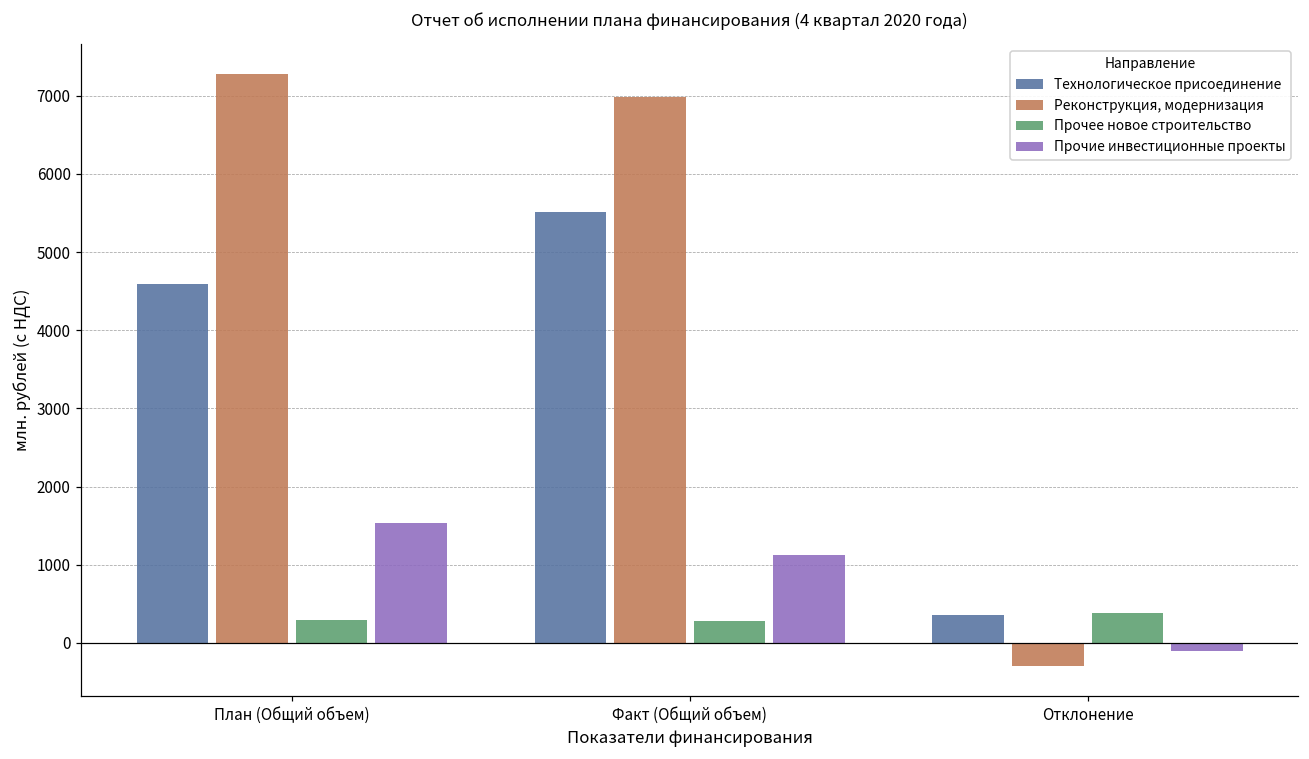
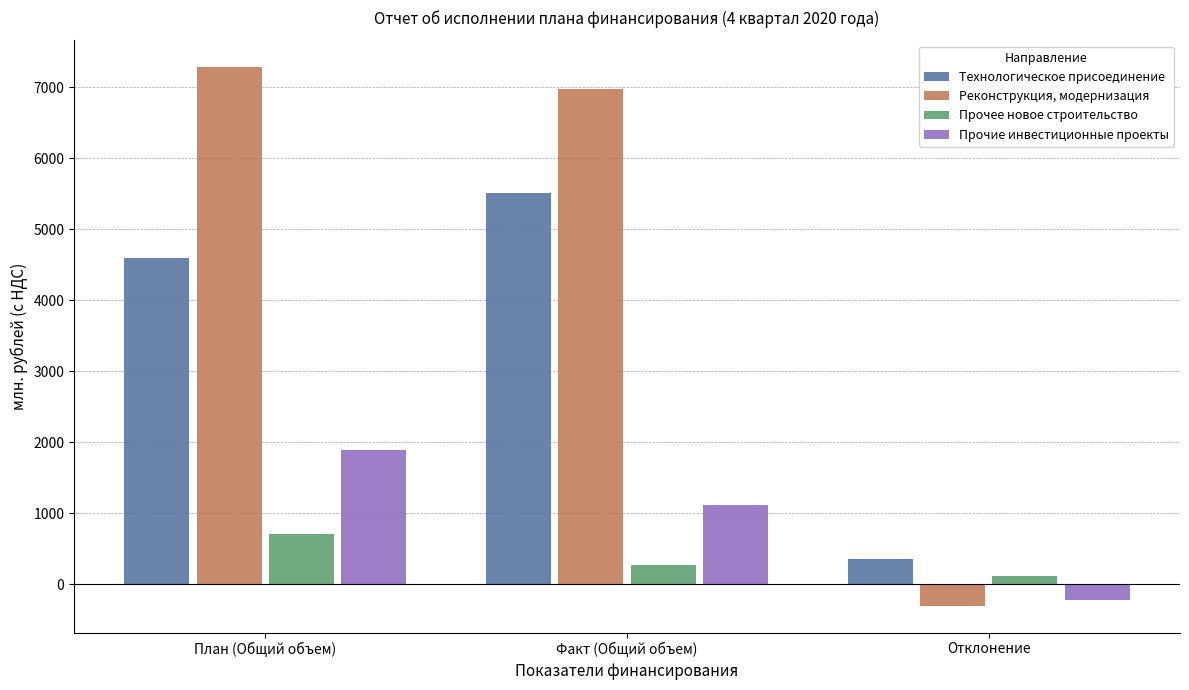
  {
    "Технологическое присоединение": {
      "План (Общий объем)": 4600,
      "Факт (Общий объем)": 5500,
      "Отклонение": 400
    },
    "Реконструкция, модернизация": {
      "План (Общий объем)": 7300,
      "Факт (Общий объем)": 7000,
      "Отклонение": -300
    },
    "Прочее новое строительство": {
-     "План (Общий объем)": 300,
+     "План (Общий объем)": 700,
      "Факт (Общий объем)": 300,
-     "Отклонение": 400
+     "Отклонение": 100
    },
    "Прочие инвестиционные проекты": {
-     "План (Общий объем)": 1500,
+     "План (Общий объем)": 1900,
      "Факт (Общий объем)": 1100,
-     "Отклонение": -100
+     "Отклонение": -200
    }
  }
